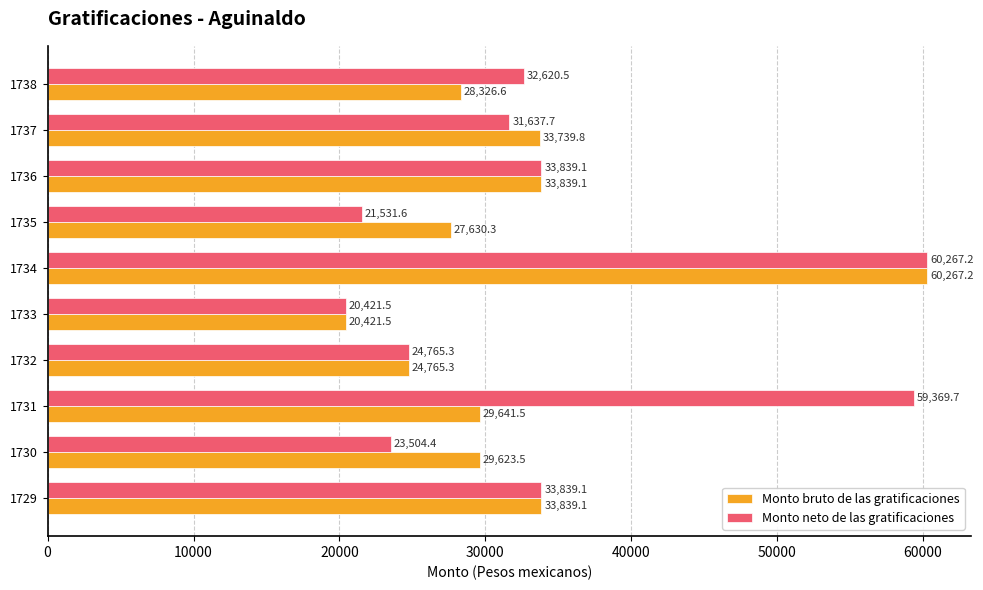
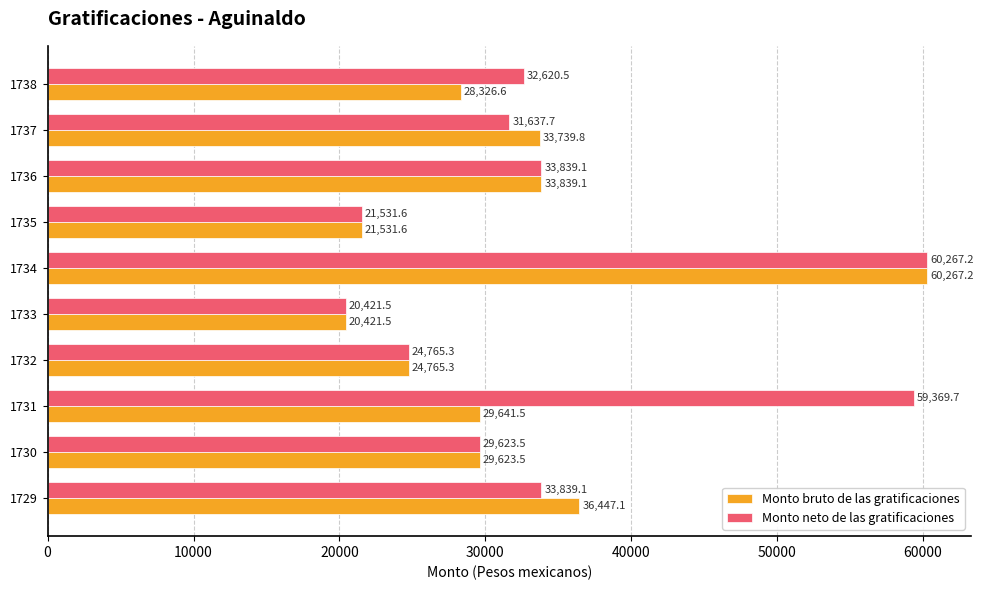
  {
    "Monto bruto de las gratificaciones": {
      "1738": "28,326.6",
      "1737": "33,739.8",
      "1736": "33,839.1",
-     "1735": "27,630.3",
+     "1735": "21,531.6",
      "1734": "60,267.2",
      "1733": "20,421.5",
      "1732": "24,765.3",
      "1731": "29,641.5",
      "1730": "29,623.5",
-     "1729": "33,839.1"
+     "1729": "36,447.1"
    },
    "Monto neto de las gratificaciones": {
      "1738": "32,620.5",
      "1737": "31,637.7",
      "1736": "33,839.1",
      "1735": "21,531.6",
      "1734": "60,267.2",
      "1733": "20,421.5",
      "1732": "24,765.3",
      "1731": "59,369.7",
-     "1730": "23,504.4",
+     "1730": "29,623.5",
      "1729": "33,839.1"
    }
  }
